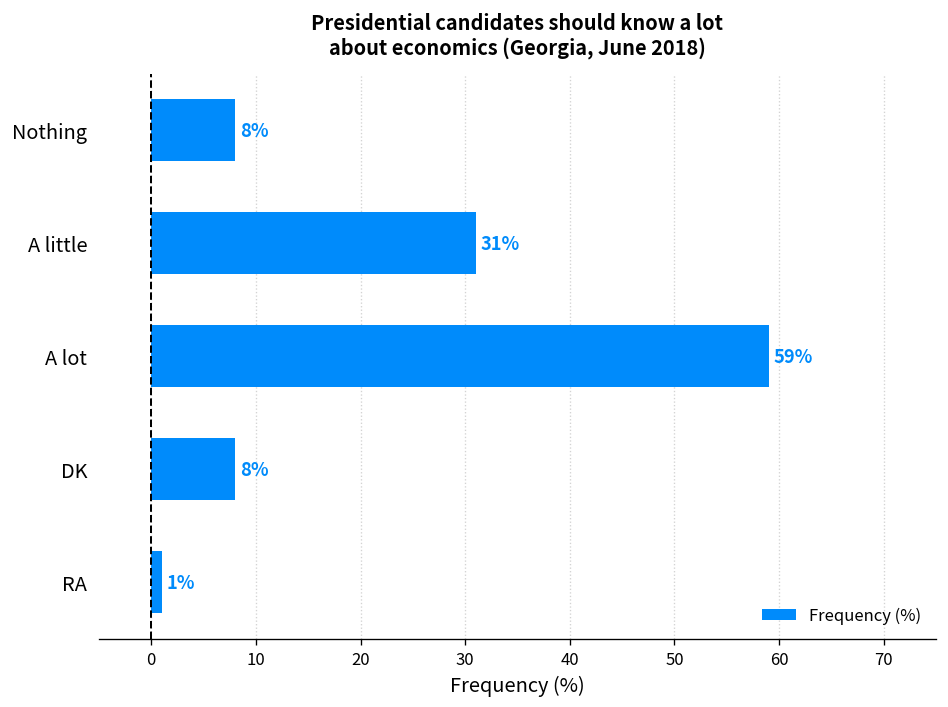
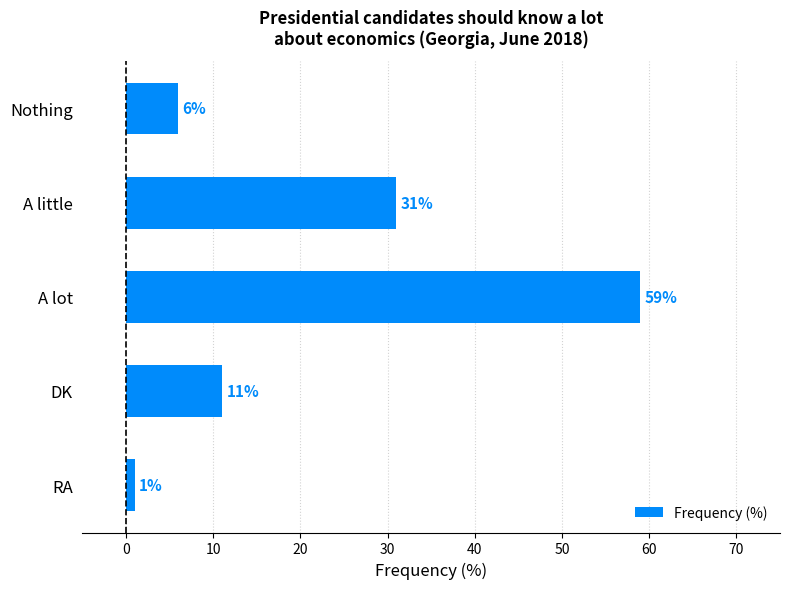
  {
-   "Nothing": "8%",
+   "Nothing": "6%",
    "A little": "31%",
    "A lot": "59%",
-   "DK": "8%",
+   "DK": "11%",
    "RA": "1%"
  }
